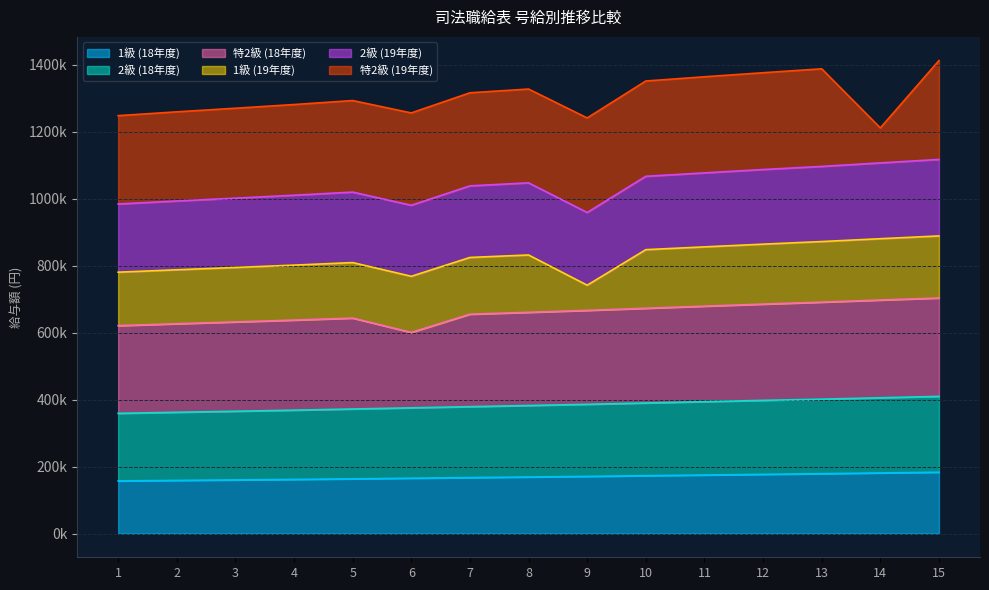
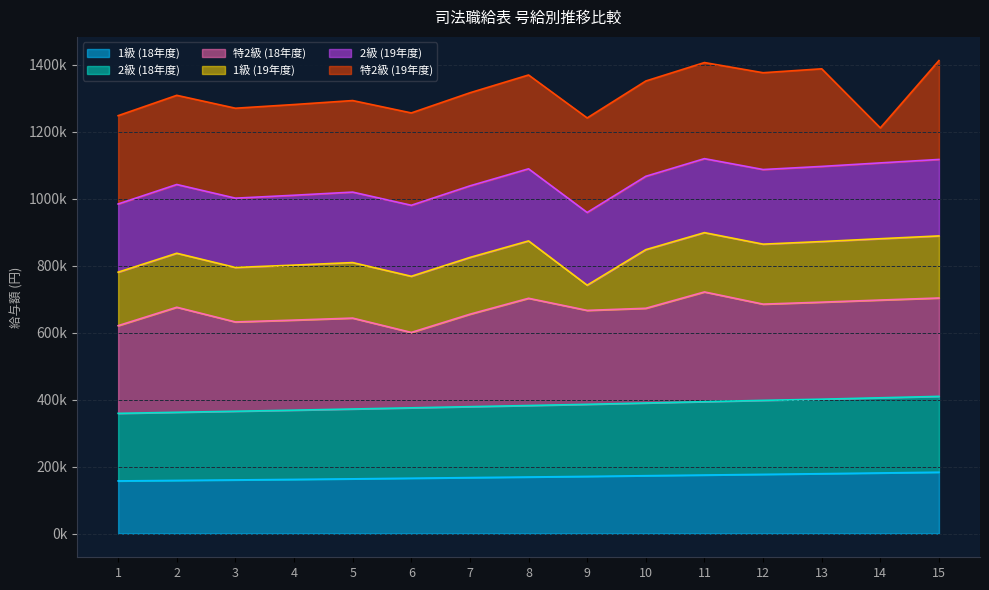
  {
    "特2級 (18年度)": {
      "1": 260000,
-     "2": 260000,
+     "2": 310000,
      "3": 270000,
      "4": 270000,
      "5": 270000,
      "6": 230000,
      "7": 280000,
-     "8": 280000,
+     "8": 320000,
      "9": 280000,
      "10": 280000,
-     "11": 290000,
+     "11": 330000,
      "12": 290000,
      "13": 290000,
      "14": 290000,
      "15": 290000
    },
    "1級 (19年度)": {
      "1": 160000,
      "2": 160000,
      "3": 160000,
      "4": 160000,
      "5": 170000,
      "6": 170000,
      "7": 170000,
      "8": 170000,
      "9": 80000,
      "10": 180000,
      "11": 180000,
      "12": 180000,
      "13": 180000,
      "14": 180000,
      "15": 190000
    },
    "2級 (19年度)": {
      "1": 200000,
      "2": 210000,
      "3": 210000,
      "4": 210000,
      "5": 210000,
      "6": 210000,
      "7": 210000,
      "8": 220000,
      "9": 220000,
      "10": 220000,
      "11": 220000,
      "12": 220000,
      "13": 220000,
      "14": 230000,
      "15": 230000
    },
    "特2級 (19年度)": {
      "1": 260000,
      "2": 270000,
      "3": 270000,
      "4": 270000,
      "5": 270000,
      "6": 280000,
      "7": 280000,
      "8": 280000,
      "9": 280000,
      "10": 280000,
      "11": 290000,
      "12": 290000,
      "13": 290000,
      "14": 100000,
      "15": 300000
    }
  }
